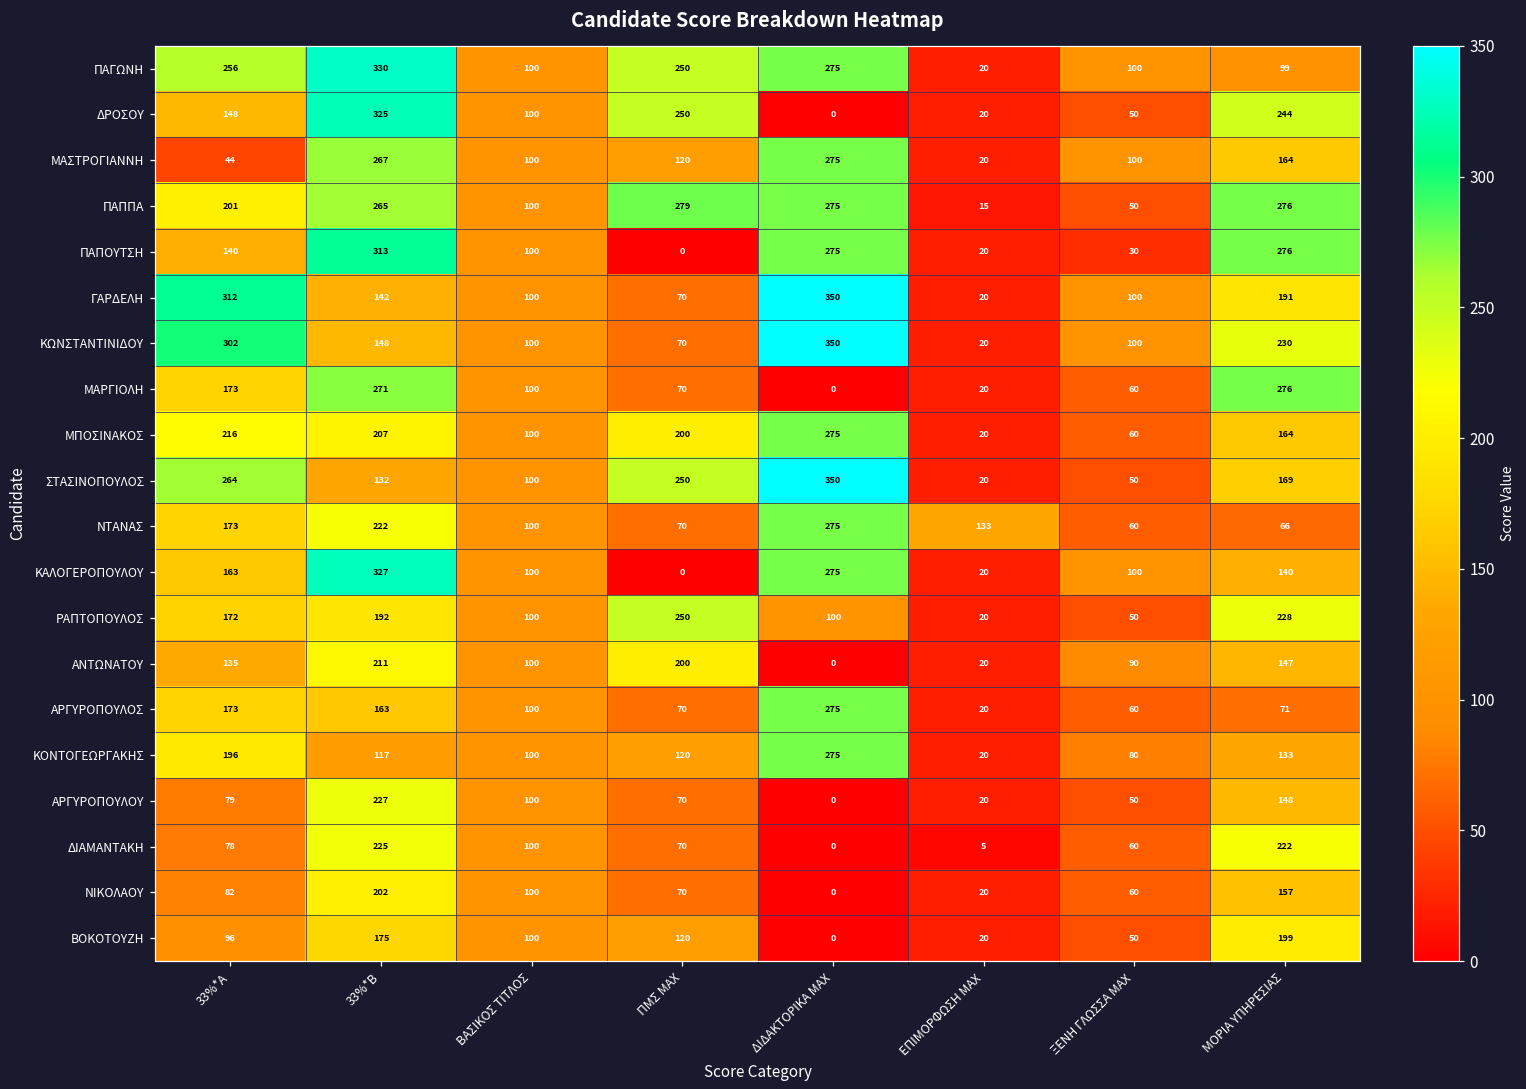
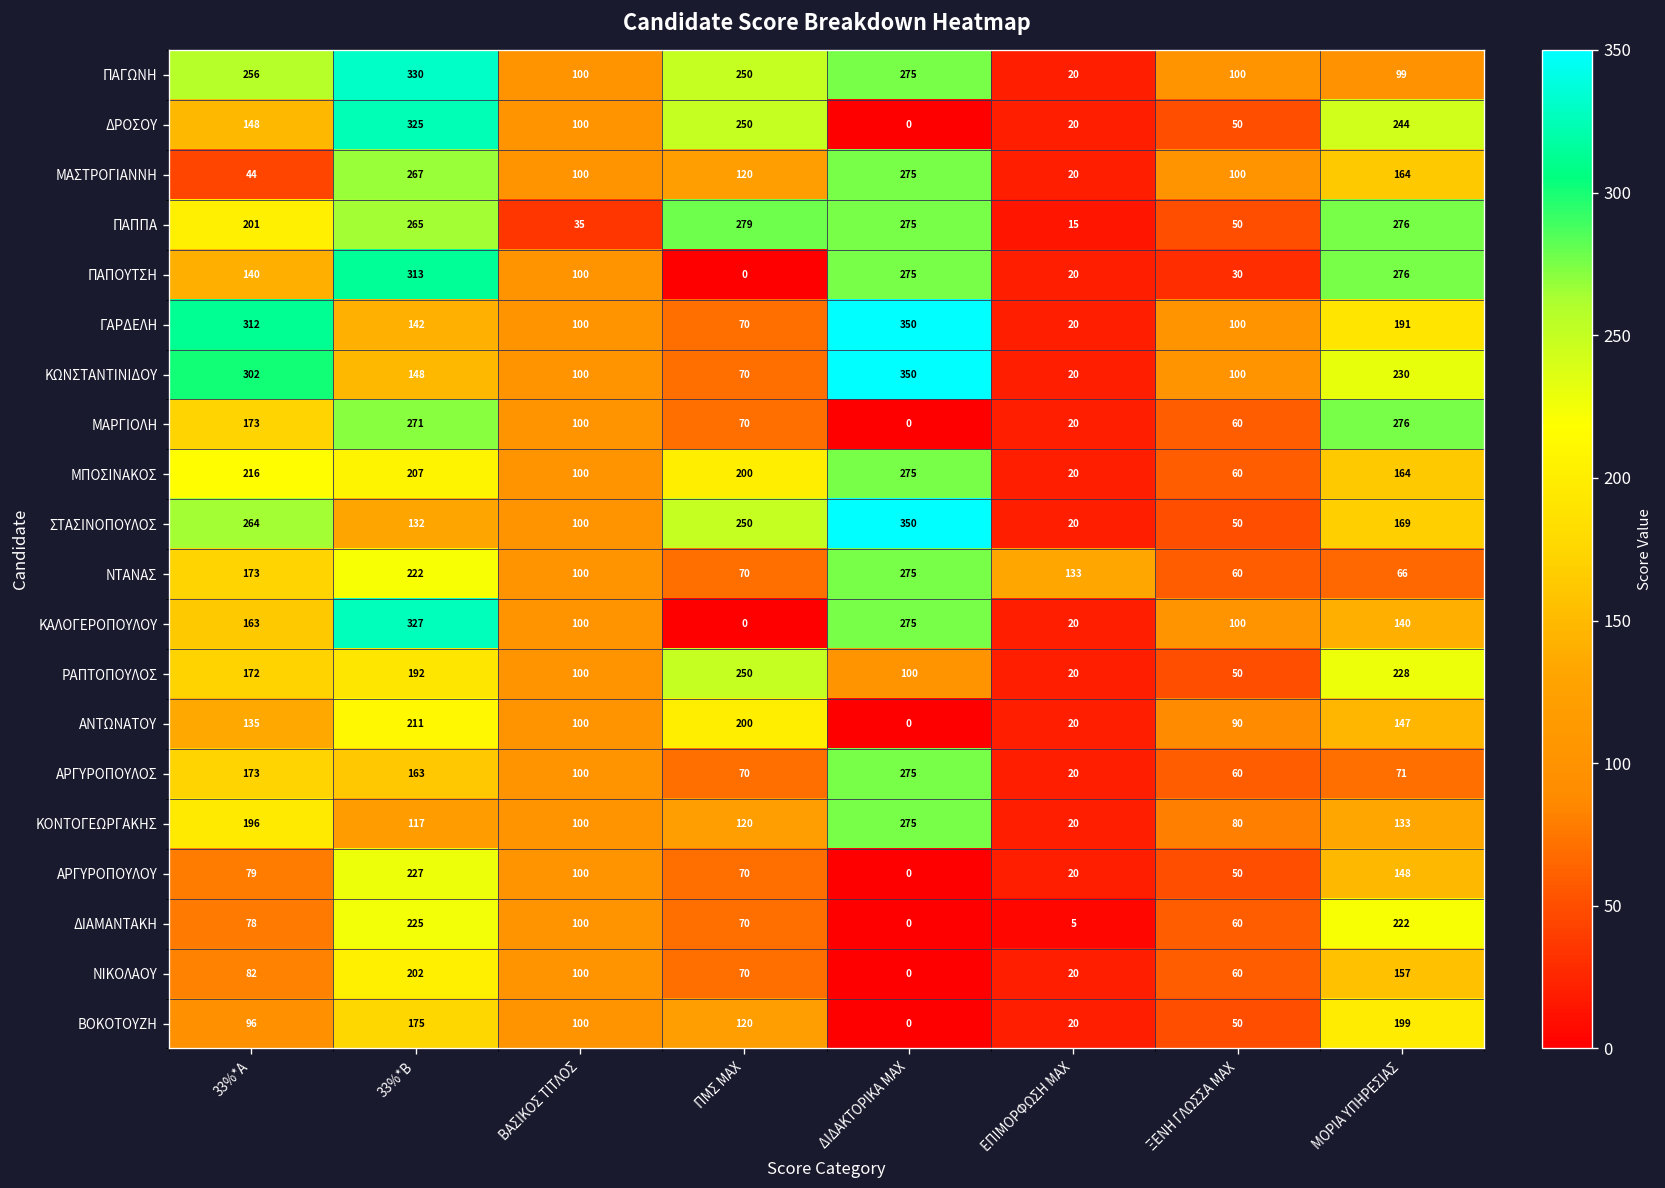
  {
    "ΠΑΓΩΝΗ": {
      "33%*A": 256,
      "33%*B": 330,
      "ΒΑΣΙΚΟΣ ΤΙΤΛΟΣ": 100,
      "ΠΜΣ MAX": 250,
      "ΔΙΔΑΚΤΟΡΙΚΑ MAX": 275,
      "ΕΠΙΜΟΡΦΩΣΗ MAX": 20,
      "ΞΕΝΗ ΓΛΩΣΣΑ MAX": 100,
      "ΜΟΡΙΑ ΥΠΗΡΕΣΙΑΣ": 99
    },
    "ΔΡΟΣΟΥ": {
      "33%*A": 148,
      "33%*B": 325,
      "ΒΑΣΙΚΟΣ ΤΙΤΛΟΣ": 100,
      "ΠΜΣ MAX": 250,
      "ΔΙΔΑΚΤΟΡΙΚΑ MAX": 0,
      "ΕΠΙΜΟΡΦΩΣΗ MAX": 20,
      "ΞΕΝΗ ΓΛΩΣΣΑ MAX": 50,
      "ΜΟΡΙΑ ΥΠΗΡΕΣΙΑΣ": 244
    },
    "ΜΑΣΤΡΟΓΙΑΝΝΗ": {
      "33%*A": 44,
      "33%*B": 267,
      "ΒΑΣΙΚΟΣ ΤΙΤΛΟΣ": 100,
      "ΠΜΣ MAX": 120,
      "ΔΙΔΑΚΤΟΡΙΚΑ MAX": 275,
      "ΕΠΙΜΟΡΦΩΣΗ MAX": 20,
      "ΞΕΝΗ ΓΛΩΣΣΑ MAX": 100,
      "ΜΟΡΙΑ ΥΠΗΡΕΣΙΑΣ": 164
    },
    "ΠΑΠΠΑ": {
      "33%*A": 201,
      "33%*B": 265,
-     "ΒΑΣΙΚΟΣ ΤΙΤΛΟΣ": 100,
+     "ΒΑΣΙΚΟΣ ΤΙΤΛΟΣ": 35,
      "ΠΜΣ MAX": 279,
      "ΔΙΔΑΚΤΟΡΙΚΑ MAX": 275,
      "ΕΠΙΜΟΡΦΩΣΗ MAX": 15,
      "ΞΕΝΗ ΓΛΩΣΣΑ MAX": 50,
      "ΜΟΡΙΑ ΥΠΗΡΕΣΙΑΣ": 276
    },
    "ΠΑΠΟΥΤΣΗ": {
      "33%*A": 140,
      "33%*B": 313,
      "ΒΑΣΙΚΟΣ ΤΙΤΛΟΣ": 100,
      "ΠΜΣ MAX": 0,
      "ΔΙΔΑΚΤΟΡΙΚΑ MAX": 275,
      "ΕΠΙΜΟΡΦΩΣΗ MAX": 20,
      "ΞΕΝΗ ΓΛΩΣΣΑ MAX": 30,
      "ΜΟΡΙΑ ΥΠΗΡΕΣΙΑΣ": 276
    },
    "ΓΑΡΔΕΛΗ": {
      "33%*A": 312,
      "33%*B": 142,
      "ΒΑΣΙΚΟΣ ΤΙΤΛΟΣ": 100,
      "ΠΜΣ MAX": 70,
      "ΔΙΔΑΚΤΟΡΙΚΑ MAX": 350,
      "ΕΠΙΜΟΡΦΩΣΗ MAX": 20,
      "ΞΕΝΗ ΓΛΩΣΣΑ MAX": 100,
      "ΜΟΡΙΑ ΥΠΗΡΕΣΙΑΣ": 191
    },
    "ΚΩΝΣΤΑΝΤΙΝΙΔΟΥ": {
      "33%*A": 302,
      "33%*B": 148,
      "ΒΑΣΙΚΟΣ ΤΙΤΛΟΣ": 100,
      "ΠΜΣ MAX": 70,
      "ΔΙΔΑΚΤΟΡΙΚΑ MAX": 350,
      "ΕΠΙΜΟΡΦΩΣΗ MAX": 20,
      "ΞΕΝΗ ΓΛΩΣΣΑ MAX": 100,
      "ΜΟΡΙΑ ΥΠΗΡΕΣΙΑΣ": 230
    },
    "ΜΑΡΓΙΟΛΗ": {
      "33%*A": 173,
      "33%*B": 271,
      "ΒΑΣΙΚΟΣ ΤΙΤΛΟΣ": 100,
      "ΠΜΣ MAX": 70,
      "ΔΙΔΑΚΤΟΡΙΚΑ MAX": 0,
      "ΕΠΙΜΟΡΦΩΣΗ MAX": 20,
      "ΞΕΝΗ ΓΛΩΣΣΑ MAX": 60,
      "ΜΟΡΙΑ ΥΠΗΡΕΣΙΑΣ": 276
    },
    "ΜΠΟΣΙΝΑΚΟΣ": {
      "33%*A": 216,
      "33%*B": 207,
      "ΒΑΣΙΚΟΣ ΤΙΤΛΟΣ": 100,
      "ΠΜΣ MAX": 200,
      "ΔΙΔΑΚΤΟΡΙΚΑ MAX": 275,
      "ΕΠΙΜΟΡΦΩΣΗ MAX": 20,
      "ΞΕΝΗ ΓΛΩΣΣΑ MAX": 60,
      "ΜΟΡΙΑ ΥΠΗΡΕΣΙΑΣ": 164
    },
    "ΣΤΑΣΙΝΟΠΟΥΛΟΣ": {
      "33%*A": 264,
      "33%*B": 132,
      "ΒΑΣΙΚΟΣ ΤΙΤΛΟΣ": 100,
      "ΠΜΣ MAX": 250,
      "ΔΙΔΑΚΤΟΡΙΚΑ MAX": 350,
      "ΕΠΙΜΟΡΦΩΣΗ MAX": 20,
      "ΞΕΝΗ ΓΛΩΣΣΑ MAX": 50,
      "ΜΟΡΙΑ ΥΠΗΡΕΣΙΑΣ": 169
    },
    "ΝΤΑΝΑΣ": {
      "33%*A": 173,
      "33%*B": 222,
      "ΒΑΣΙΚΟΣ ΤΙΤΛΟΣ": 100,
      "ΠΜΣ MAX": 70,
      "ΔΙΔΑΚΤΟΡΙΚΑ MAX": 275,
      "ΕΠΙΜΟΡΦΩΣΗ MAX": 133,
      "ΞΕΝΗ ΓΛΩΣΣΑ MAX": 60,
      "ΜΟΡΙΑ ΥΠΗΡΕΣΙΑΣ": 66
    },
    "ΚΑΛΟΓΕΡΟΠΟΥΛΟΥ": {
      "33%*A": 163,
      "33%*B": 327,
      "ΒΑΣΙΚΟΣ ΤΙΤΛΟΣ": 100,
      "ΠΜΣ MAX": 0,
      "ΔΙΔΑΚΤΟΡΙΚΑ MAX": 275,
      "ΕΠΙΜΟΡΦΩΣΗ MAX": 20,
      "ΞΕΝΗ ΓΛΩΣΣΑ MAX": 100,
      "ΜΟΡΙΑ ΥΠΗΡΕΣΙΑΣ": 140
    },
    "ΡΑΠΤΟΠΟΥΛΟΣ": {
      "33%*A": 172,
      "33%*B": 192,
      "ΒΑΣΙΚΟΣ ΤΙΤΛΟΣ": 100,
      "ΠΜΣ MAX": 250,
      "ΔΙΔΑΚΤΟΡΙΚΑ MAX": 100,
      "ΕΠΙΜΟΡΦΩΣΗ MAX": 20,
      "ΞΕΝΗ ΓΛΩΣΣΑ MAX": 50,
      "ΜΟΡΙΑ ΥΠΗΡΕΣΙΑΣ": 228
    },
    "ΑΝΤΩΝΑΤΟΥ": {
      "33%*A": 135,
      "33%*B": 211,
      "ΒΑΣΙΚΟΣ ΤΙΤΛΟΣ": 100,
      "ΠΜΣ MAX": 200,
      "ΔΙΔΑΚΤΟΡΙΚΑ MAX": 0,
      "ΕΠΙΜΟΡΦΩΣΗ MAX": 20,
      "ΞΕΝΗ ΓΛΩΣΣΑ MAX": 90,
      "ΜΟΡΙΑ ΥΠΗΡΕΣΙΑΣ": 147
    },
    "ΑΡΓΥΡΟΠΟΥΛΟΣ": {
      "33%*A": 173,
      "33%*B": 163,
      "ΒΑΣΙΚΟΣ ΤΙΤΛΟΣ": 100,
      "ΠΜΣ MAX": 70,
      "ΔΙΔΑΚΤΟΡΙΚΑ MAX": 275,
      "ΕΠΙΜΟΡΦΩΣΗ MAX": 20,
      "ΞΕΝΗ ΓΛΩΣΣΑ MAX": 60,
      "ΜΟΡΙΑ ΥΠΗΡΕΣΙΑΣ": 71
    },
    "ΚΟΝΤΟΓΕΩΡΓΑΚΗΣ": {
      "33%*A": 196,
      "33%*B": 117,
      "ΒΑΣΙΚΟΣ ΤΙΤΛΟΣ": 100,
      "ΠΜΣ MAX": 120,
      "ΔΙΔΑΚΤΟΡΙΚΑ MAX": 275,
      "ΕΠΙΜΟΡΦΩΣΗ MAX": 20,
      "ΞΕΝΗ ΓΛΩΣΣΑ MAX": 80,
      "ΜΟΡΙΑ ΥΠΗΡΕΣΙΑΣ": 133
    },
    "ΑΡΓΥΡΟΠΟΥΛΟΥ": {
      "33%*A": 79,
      "33%*B": 227,
      "ΒΑΣΙΚΟΣ ΤΙΤΛΟΣ": 100,
      "ΠΜΣ MAX": 70,
      "ΔΙΔΑΚΤΟΡΙΚΑ MAX": 0,
      "ΕΠΙΜΟΡΦΩΣΗ MAX": 20,
      "ΞΕΝΗ ΓΛΩΣΣΑ MAX": 50,
      "ΜΟΡΙΑ ΥΠΗΡΕΣΙΑΣ": 148
    },
    "ΔΙΑΜΑΝΤΑΚΗ": {
      "33%*A": 78,
      "33%*B": 225,
      "ΒΑΣΙΚΟΣ ΤΙΤΛΟΣ": 100,
      "ΠΜΣ MAX": 70,
      "ΔΙΔΑΚΤΟΡΙΚΑ MAX": 0,
      "ΕΠΙΜΟΡΦΩΣΗ MAX": 5,
      "ΞΕΝΗ ΓΛΩΣΣΑ MAX": 60,
      "ΜΟΡΙΑ ΥΠΗΡΕΣΙΑΣ": 222
    },
    "ΝΙΚΟΛΑΟΥ": {
      "33%*A": 82,
      "33%*B": 202,
      "ΒΑΣΙΚΟΣ ΤΙΤΛΟΣ": 100,
      "ΠΜΣ MAX": 70,
      "ΔΙΔΑΚΤΟΡΙΚΑ MAX": 0,
      "ΕΠΙΜΟΡΦΩΣΗ MAX": 20,
      "ΞΕΝΗ ΓΛΩΣΣΑ MAX": 60,
      "ΜΟΡΙΑ ΥΠΗΡΕΣΙΑΣ": 157
    },
    "ΒΟΚΟΤΟΥΖΗ": {
      "33%*A": 96,
      "33%*B": 175,
      "ΒΑΣΙΚΟΣ ΤΙΤΛΟΣ": 100,
      "ΠΜΣ MAX": 120,
      "ΔΙΔΑΚΤΟΡΙΚΑ MAX": 0,
      "ΕΠΙΜΟΡΦΩΣΗ MAX": 20,
      "ΞΕΝΗ ΓΛΩΣΣΑ MAX": 50,
      "ΜΟΡΙΑ ΥΠΗΡΕΣΙΑΣ": 199
    }
  }
